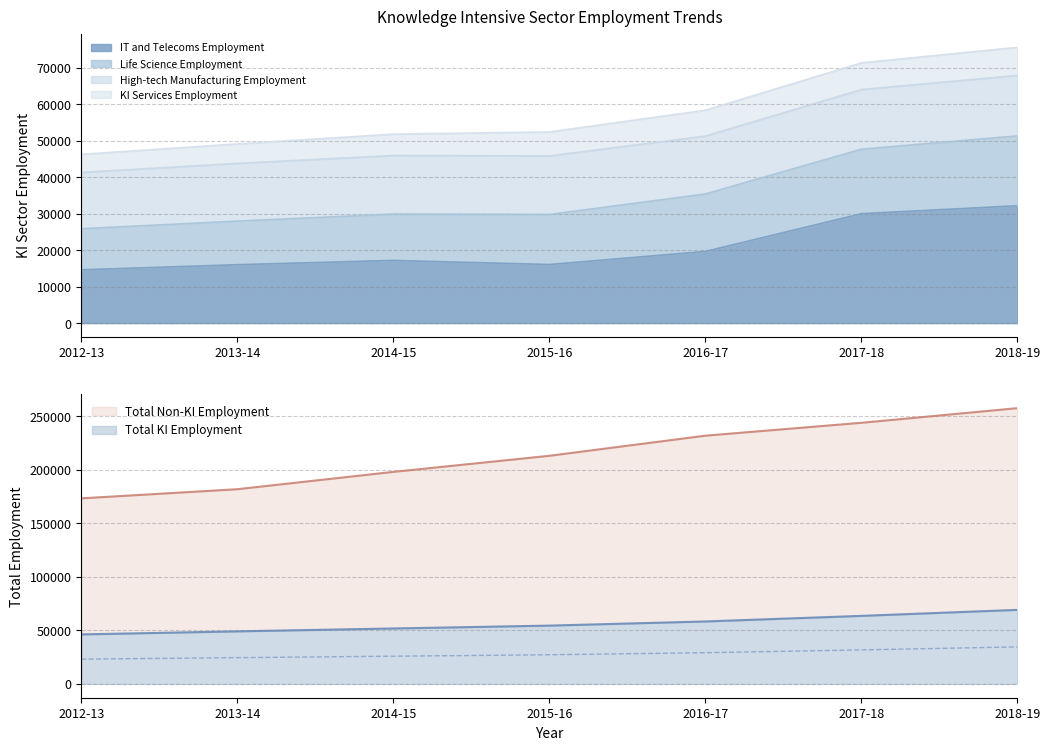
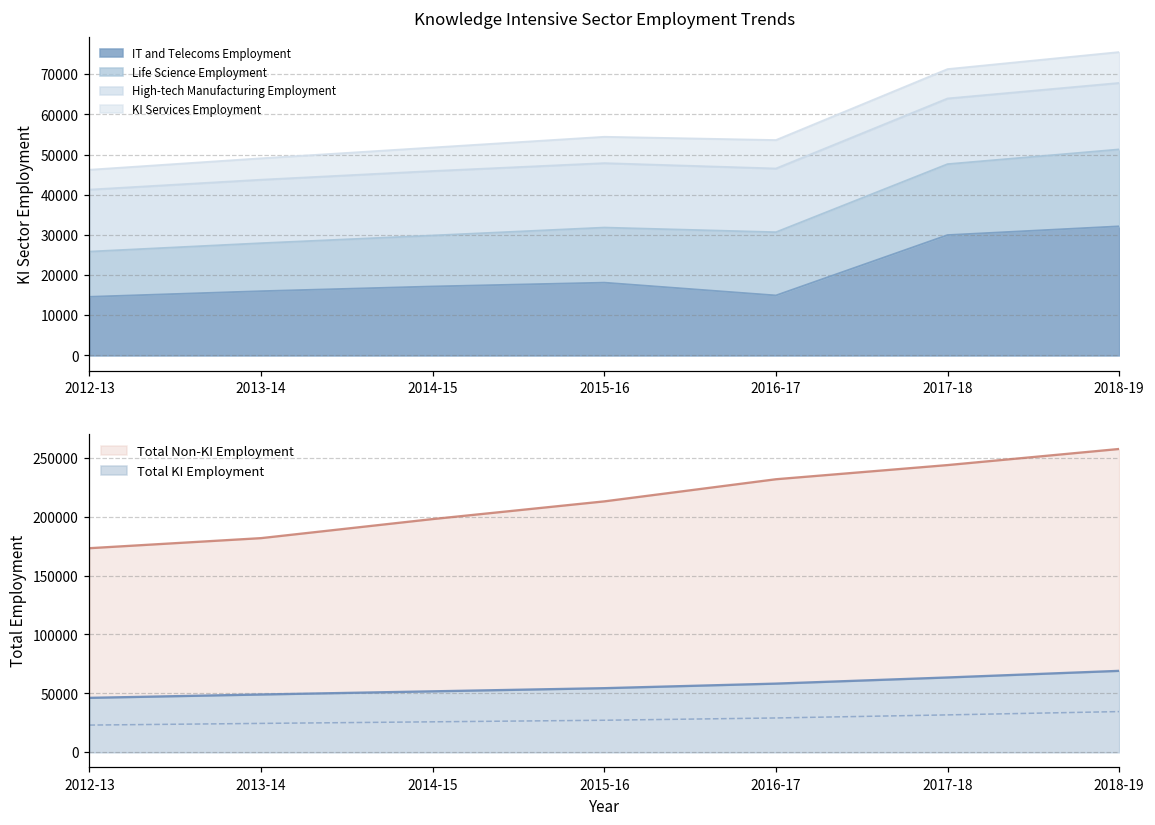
  {
    "Knowledge Intensive Sector Employment Trends": {
      "IT and Telecoms Employment": {
        "2012-13": 15000,
        "2013-14": 16000,
        "2014-15": 17000,
-       "2015-16": 16000,
-       "2016-17": 20000,
+       "2015-16": 18000,
+       "2016-17": 15000,
        "2017-18": 30000,
        "2018-19": 32000
      }
    }
  }
